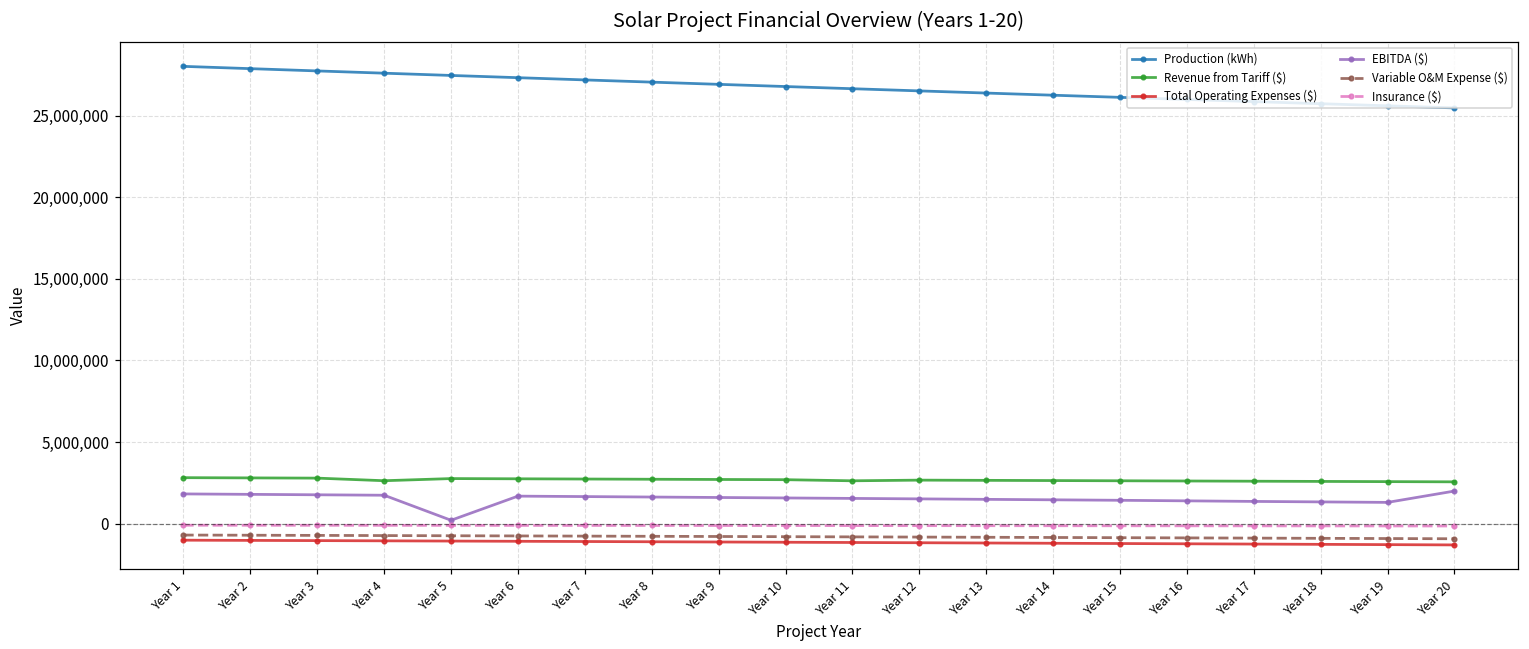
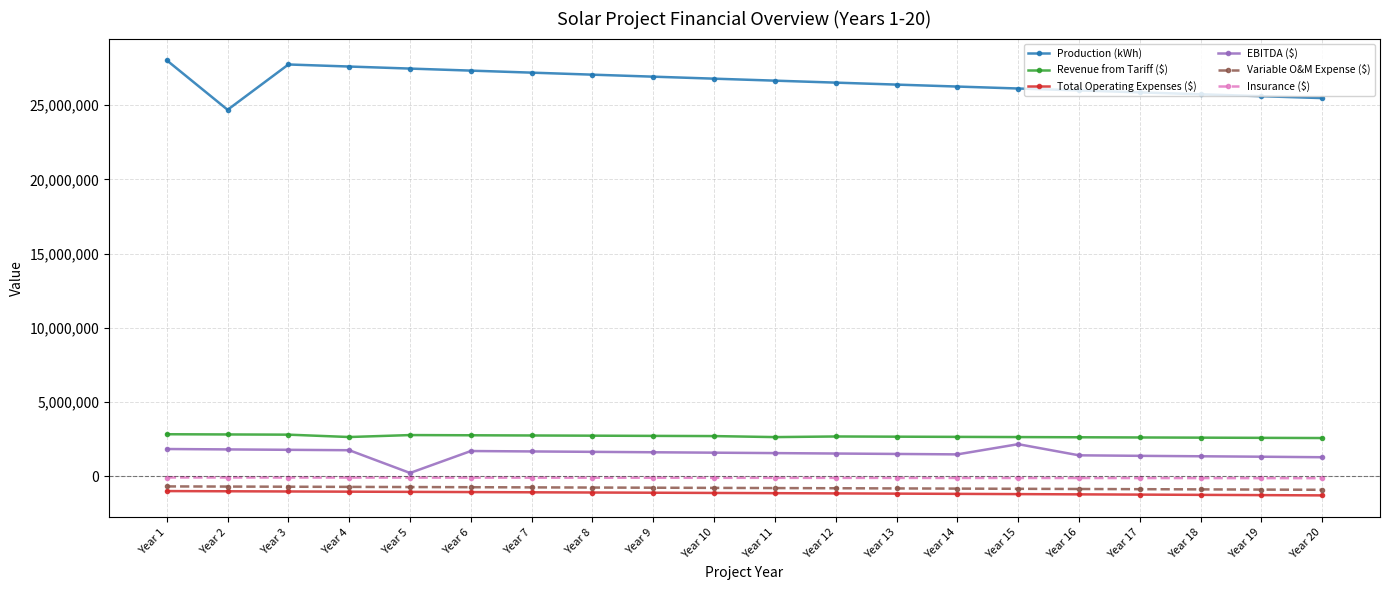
  {
    "Production (kWh)": {
      "Year 1": "28,000,000",
-     "Year 2": "27,900,000",
+     "Year 2": "24,700,000",
      "Year 3": "27,800,000",
      "Year 4": "27,600,000",
      "Year 5": "27,500,000",
      "Year 6": "27,300,000",
      "Year 7": "27,200,000",
      "Year 8": "27,100,000",
      "Year 9": "26,900,000",
      "Year 10": "26,800,000",
      "Year 11": "26,700,000",
      "Year 12": "26,500,000",
      "Year 13": "26,400,000",
      "Year 14": "26,300,000",
      "Year 15": "26,100,000",
      "Year 19": "25,600,000",
      "Year 20": "25,500,000"
    },
    "Revenue from Tariff ($)": {
      "Year 1": "2,800,000",
      "Year 2": "2,800,000",
      "Year 3": "2,800,000",
      "Year 4": "2,600,000",
      "Year 5": "2,800,000",
      "Year 6": "2,700,000",
      "Year 7": "2,700,000",
      "Year 8": "2,700,000",
      "Year 9": "2,700,000",
      "Year 10": "2,700,000",
      "Year 11": "2,600,000",
      "Year 12": "2,700,000",
      "Year 13": "2,700,000",
      "Year 14": "2,600,000",
      "Year 15": "2,600,000",
      "Year 16": "2,600,000",
      "Year 17": "2,600,000",
      "Year 18": "2,600,000",
      "Year 19": "2,600,000",
      "Year 20": "2,600,000"
    },
    "Total Operating Expenses ($)": {
      "Year 1": "-1,000,000",
      "Year 2": "-1,000,000",
      "Year 3": "-1,000,000",
      "Year 4": "-1,100,000",
      "Year 5": "-1,100,000",
      "Year 6": "-1,100,000",
      "Year 7": "-1,100,000",
      "Year 8": "-1,100,000",
      "Year 9": "-1,100,000",
      "Year 10": "-1,100,000",
      "Year 11": "-1,200,000",
      "Year 12": "-1,200,000",
      "Year 13": "-1,200,000",
      "Year 14": "-1,200,000",
      "Year 15": "-1,200,000",
      "Year 16": "-1,200,000",
      "Year 17": "-1,300,000",
      "Year 18": "-1,300,000",
      "Year 19": "-1,300,000",
      "Year 20": "-1,300,000"
    },
    "EBITDA ($)": {
      "Year 1": "1,800,000",
      "Year 2": "1,800,000",
      "Year 3": "1,800,000",
      "Year 4": "1,700,000",
      "Year 5": "200,000",
      "Year 6": "1,700,000",
      "Year 7": "1,700,000",
      "Year 8": "1,600,000",
      "Year 9": "1,600,000",
      "Year 10": "1,600,000",
      "Year 11": "1,500,000",
      "Year 12": "1,500,000",
      "Year 13": "1,500,000",
      "Year 14": "1,500,000",
-     "Year 15": "1,400,000",
+     "Year 15": "2,100,000",
      "Year 16": "1,400,000",
      "Year 17": "1,400,000",
      "Year 18": "1,300,000",
      "Year 19": "1,300,000",
-     "Year 20": "2,000,000"
+     "Year 20": "1,300,000"
    },
    "Variable O&M Expense ($)": {
      "Year 1": "-700,000",
      "Year 2": "-700,000",
      "Year 3": "-700,000",
      "Year 4": "-700,000",
      "Year 5": "-700,000",
      "Year 6": "-800,000",
      "Year 7": "-800,000",
      "Year 8": "-800,000",
      "Year 9": "-800,000",
      "Year 10": "-800,000",
      "Year 11": "-800,000",
      "Year 12": "-800,000",
      "Year 13": "-800,000",
      "Year 14": "-800,000",
      "Year 15": "-900,000",
      "Year 16": "-900,000",
      "Year 17": "-900,000",
      "Year 18": "-900,000",
      "Year 19": "-900,000",
      "Year 20": "-900,000"
    },
    "Insurance ($)": {
      "Year 1": "-100,000",
      "Year 2": "-100,000",
      "Year 3": "-100,000",
      "Year 4": "-100,000",
      "Year 5": "-100,000",
      "Year 6": "-100,000",
      "Year 7": "-100,000",
      "Year 8": "-100,000",
      "Year 9": "-100,000",
      "Year 10": "-100,000",
      "Year 11": "-100,000",
      "Year 12": "-100,000",
      "Year 13": "-100,000",
      "Year 14": "-100,000",
      "Year 15": "-100,000",
      "Year 16": "-100,000",
      "Year 17": "-100,000",
      "Year 18": "-100,000",
      "Year 19": "-100,000",
      "Year 20": "-100,000"
    }
  }
